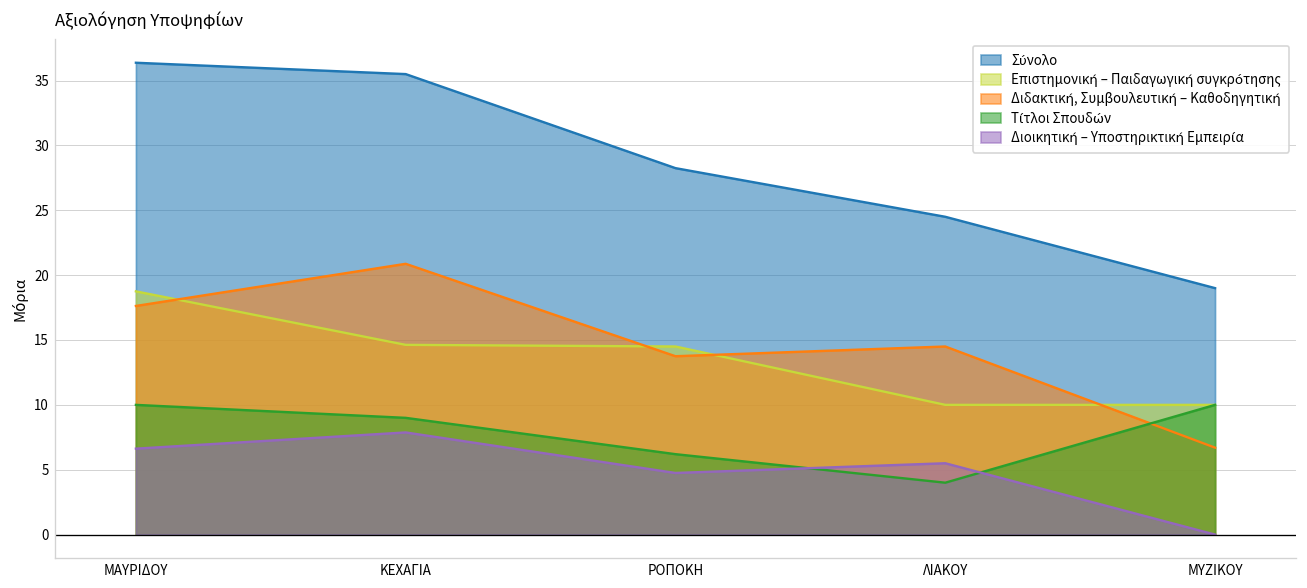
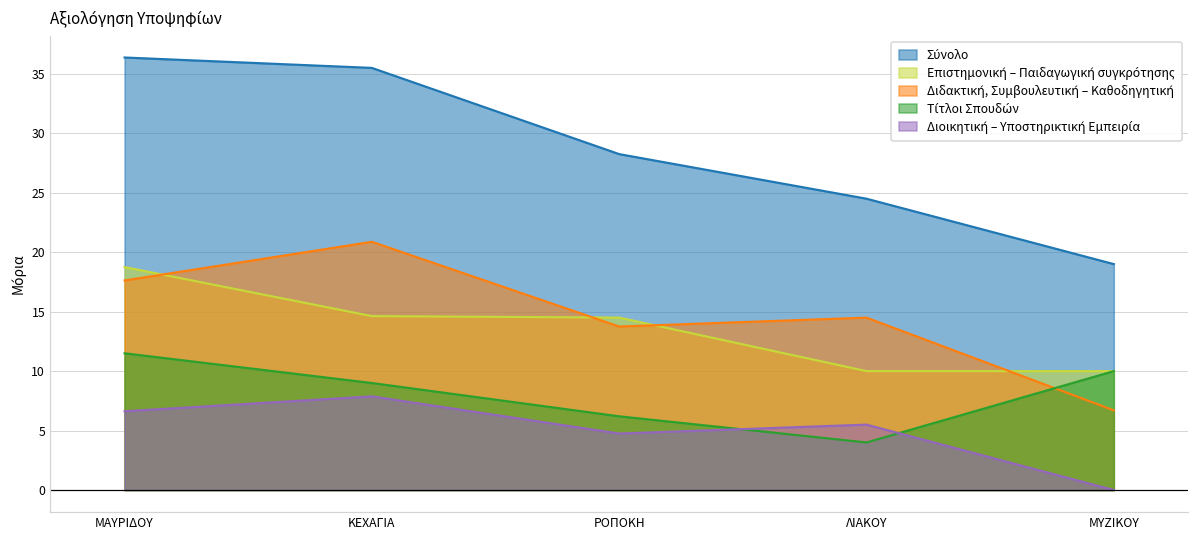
  {
    "Σύνολο": {
      "ΜΑΥΡΙΔΟΥ": 36.4,
      "ΚΕΧΑΓΙΑ": 35.5,
      "ΡΟΠΟΚΗ": 28.3,
      "ΛΙΑΚΟΥ": 24.5,
      "ΜΥΖΙΚΟΥ": 19.0
    },
    "Επιστημονική – Παιδαγωγική συγκρότησης": {
      "ΜΑΥΡΙΔΟΥ": 18.8,
      "ΚΕΧΑΓΙΑ": 14.6,
      "ΡΟΠΟΚΗ": 14.5,
      "ΛΙΑΚΟΥ": 10.0
    },
    "Διδακτική, Συμβουλευτική – Καθοδηγητική": {
      "ΜΑΥΡΙΔΟΥ": 17.6,
      "ΚΕΧΑΓΙΑ": 20.9,
      "ΡΟΠΟΚΗ": 13.8,
      "ΛΙΑΚΟΥ": 14.5,
      "ΜΥΖΙΚΟΥ": 6.7
    },
    "Τίτλοι Σπουδών": {
-     "ΜΑΥΡΙΔΟΥ": 10.0,
+     "ΜΑΥΡΙΔΟΥ": 11.5,
      "ΚΕΧΑΓΙΑ": 9.0,
      "ΡΟΠΟΚΗ": 6.2,
      "ΛΙΑΚΟΥ": 4.0
    },
    "Διοικητική – Υποστηρικτική Εμπειρία": {
      "ΜΑΥΡΙΔΟΥ": 6.6,
      "ΚΕΧΑΓΙΑ": 7.9,
      "ΡΟΠΟΚΗ": 4.8,
      "ΛΙΑΚΟΥ": 5.5,
      "ΜΥΖΙΚΟΥ": 0.0
    }
  }
